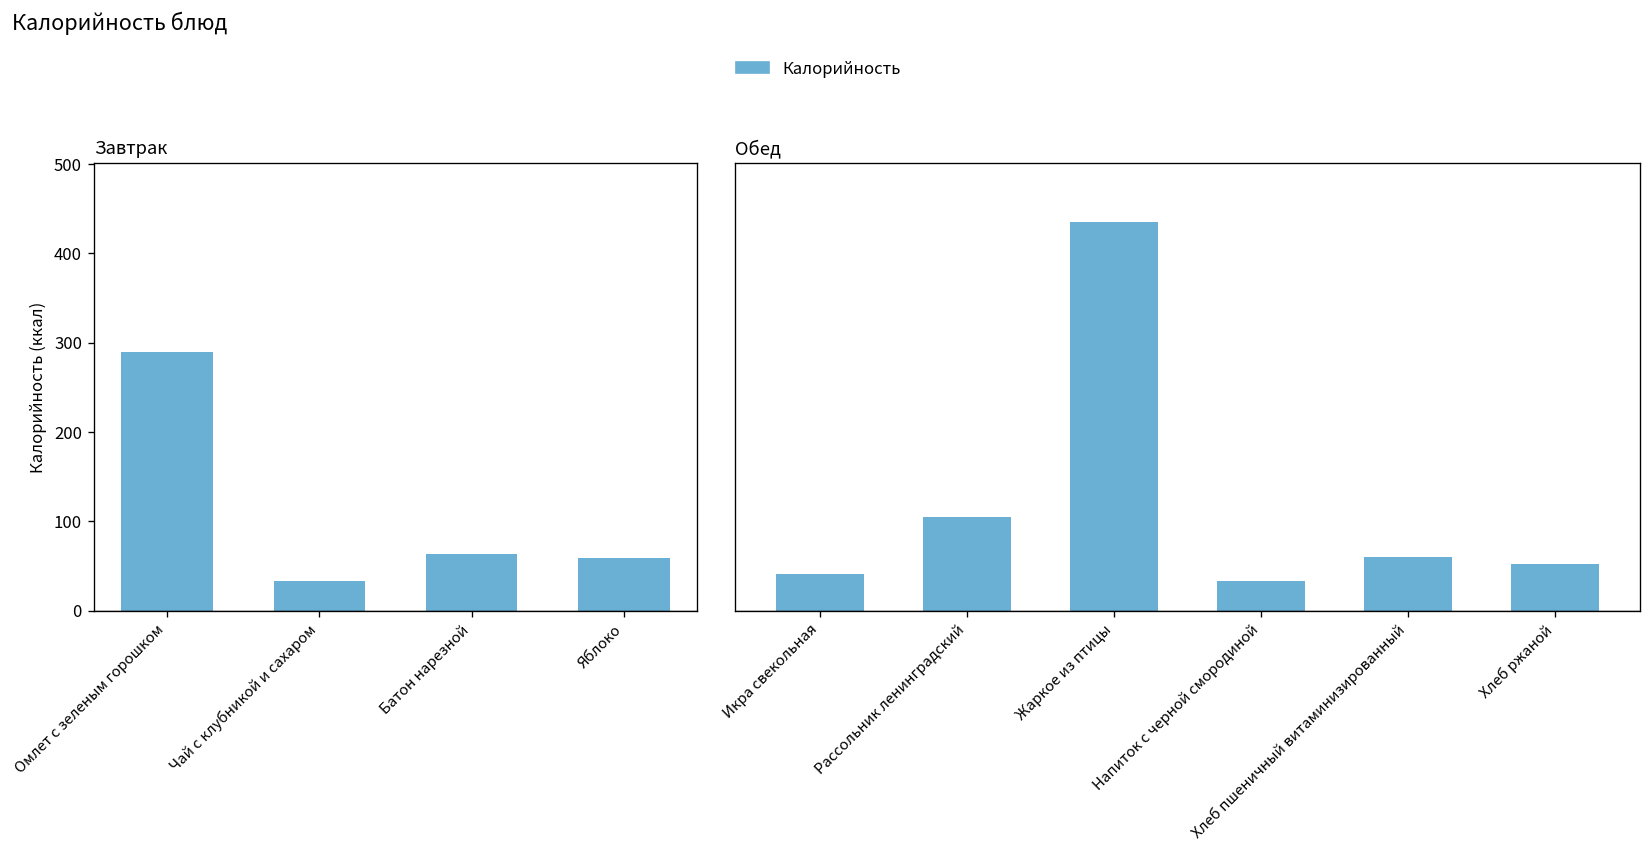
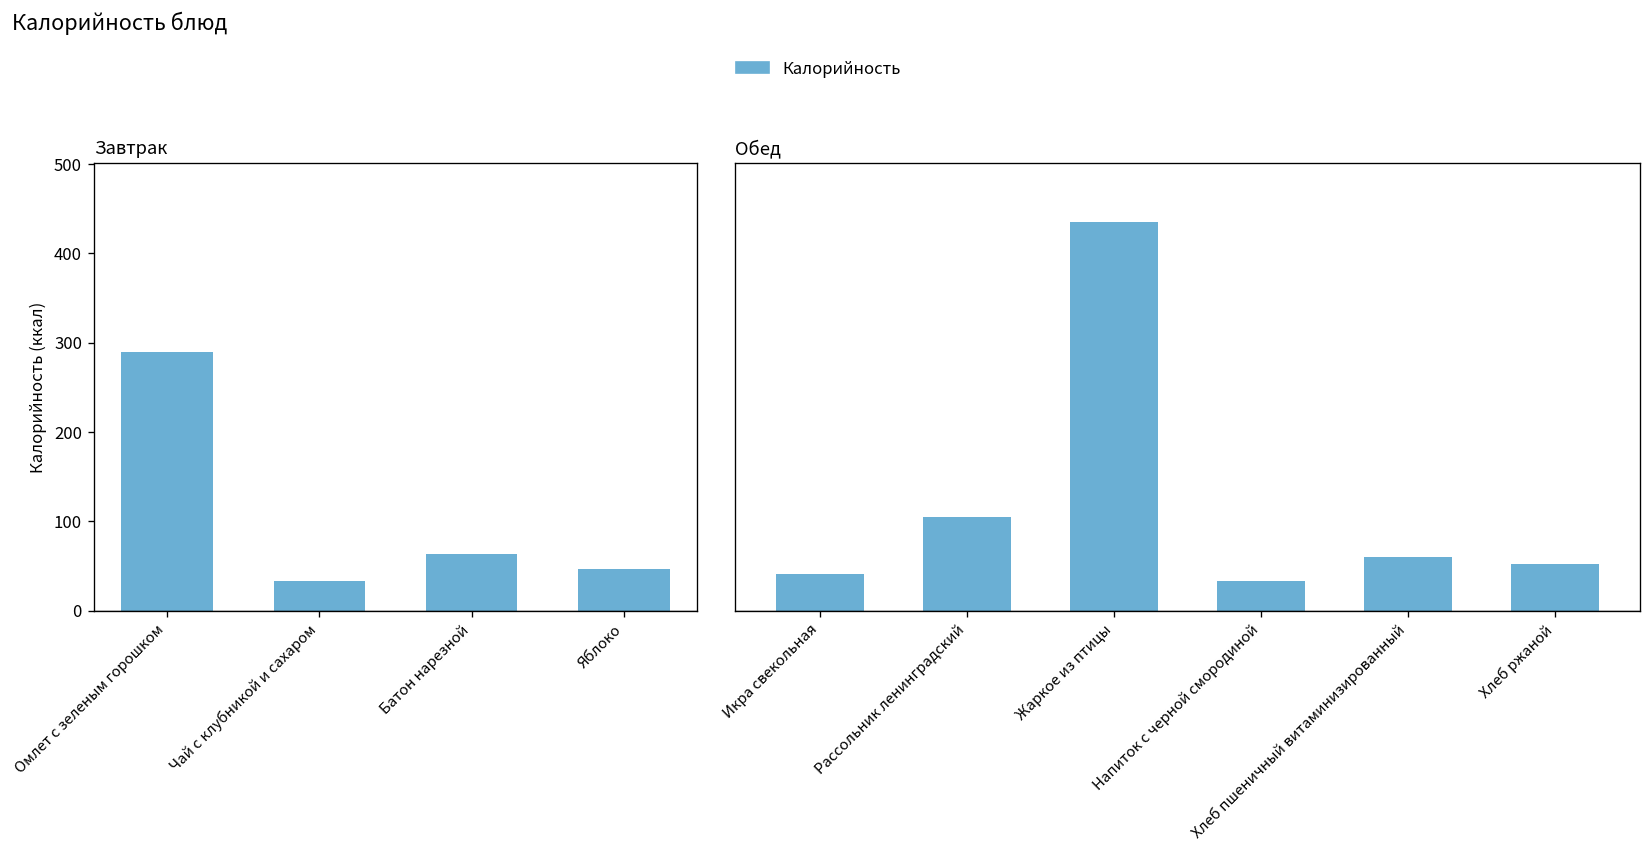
  {
    "Завтрак": {
      "Омлет с зеленым горошком": 290,
      "Чай с клубникой и сахаром": 30,
      "Батон нарезной": 60,
-     "Яблоко": 60
+     "Яблоко": 50
    }
  }
